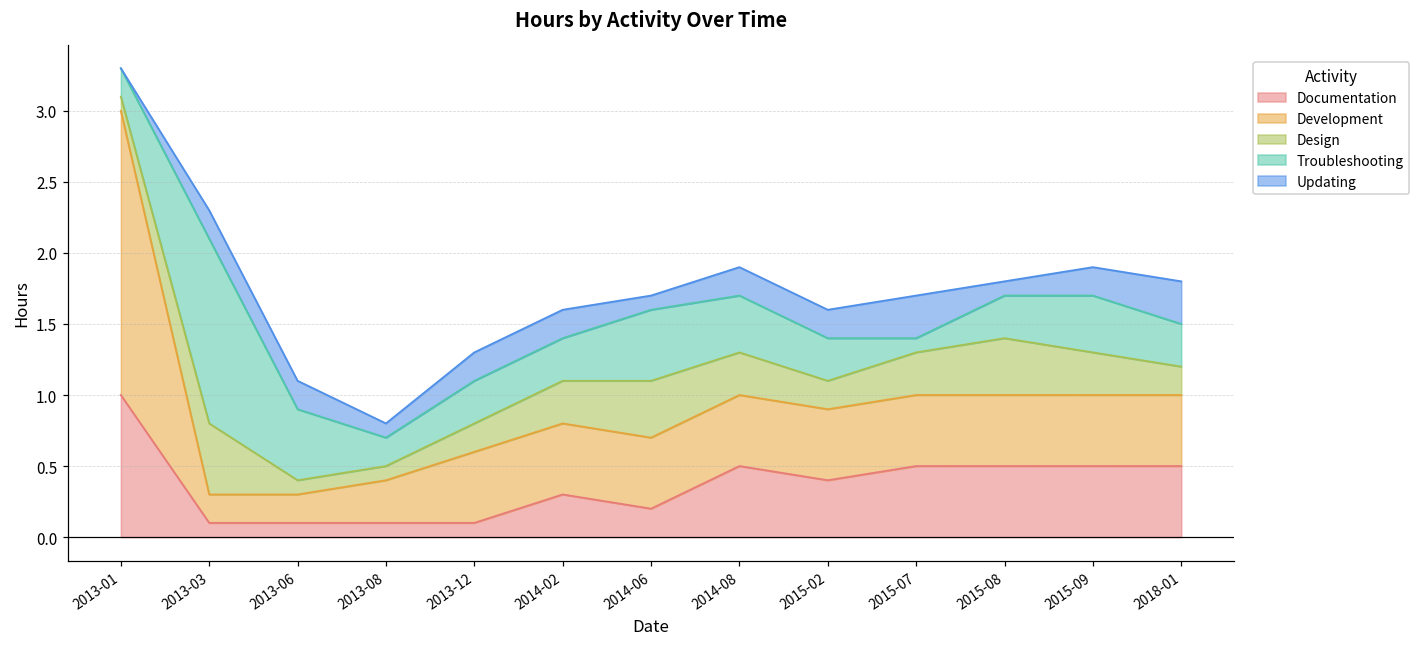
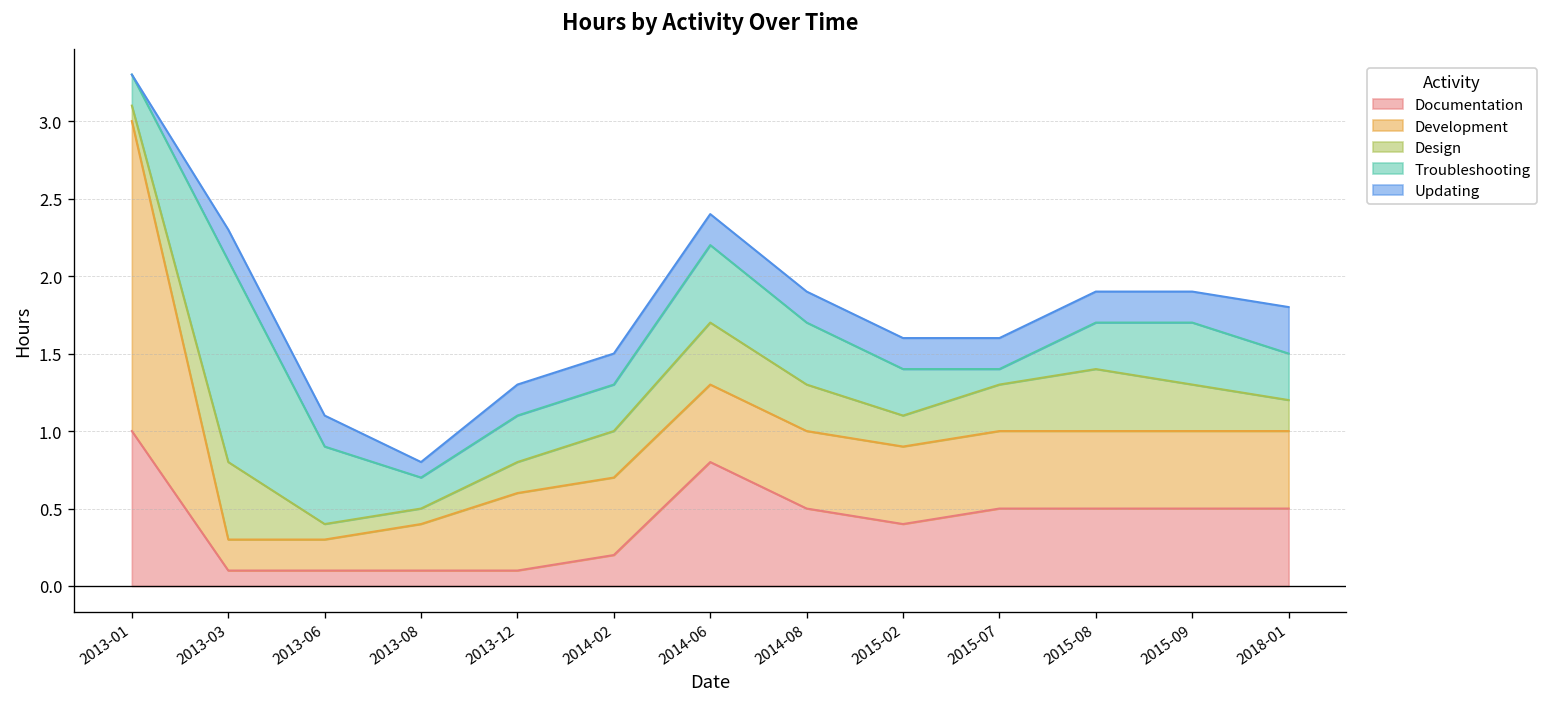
  {
    "Documentation": {
      "2013-01": 1.0,
      "2013-03": 0.1,
      "2013-06": 0.1,
      "2013-08": 0.1,
      "2013-12": 0.1,
-     "2014-02": 0.3,
-     "2014-06": 0.2,
+     "2014-02": 0.2,
+     "2014-06": 0.8,
      "2014-08": 0.5,
      "2015-02": 0.4,
      "2015-07": 0.5,
      "2015-08": 0.5,
      "2015-09": 0.5,
      "2018-01": 0.5
    },
    "Troubleshooting": {
      "2013-03": 1.3,
      "2013-06": 0.5,
      "2013-08": 0.2,
      "2013-12": 0.3,
      "2014-02": 0.3,
      "2014-06": 0.5,
      "2014-08": 0.4,
      "2015-02": 0.3,
      "2015-07": 0.1,
      "2015-08": 0.3,
      "2015-09": 0.4,
      "2018-01": 0.3
    },
    "Updating": {
      "2013-03": 0.2,
      "2013-06": 0.2,
      "2013-08": 0.1,
      "2013-12": 0.2,
      "2014-02": 0.2,
-     "2014-06": 0.1,
+     "2014-06": 0.2,
      "2014-08": 0.2,
      "2015-02": 0.2,
-     "2015-07": 0.3,
-     "2015-08": 0.1,
+     "2015-07": 0.2,
+     "2015-08": 0.2,
      "2015-09": 0.2,
      "2018-01": 0.3
    }
  }
